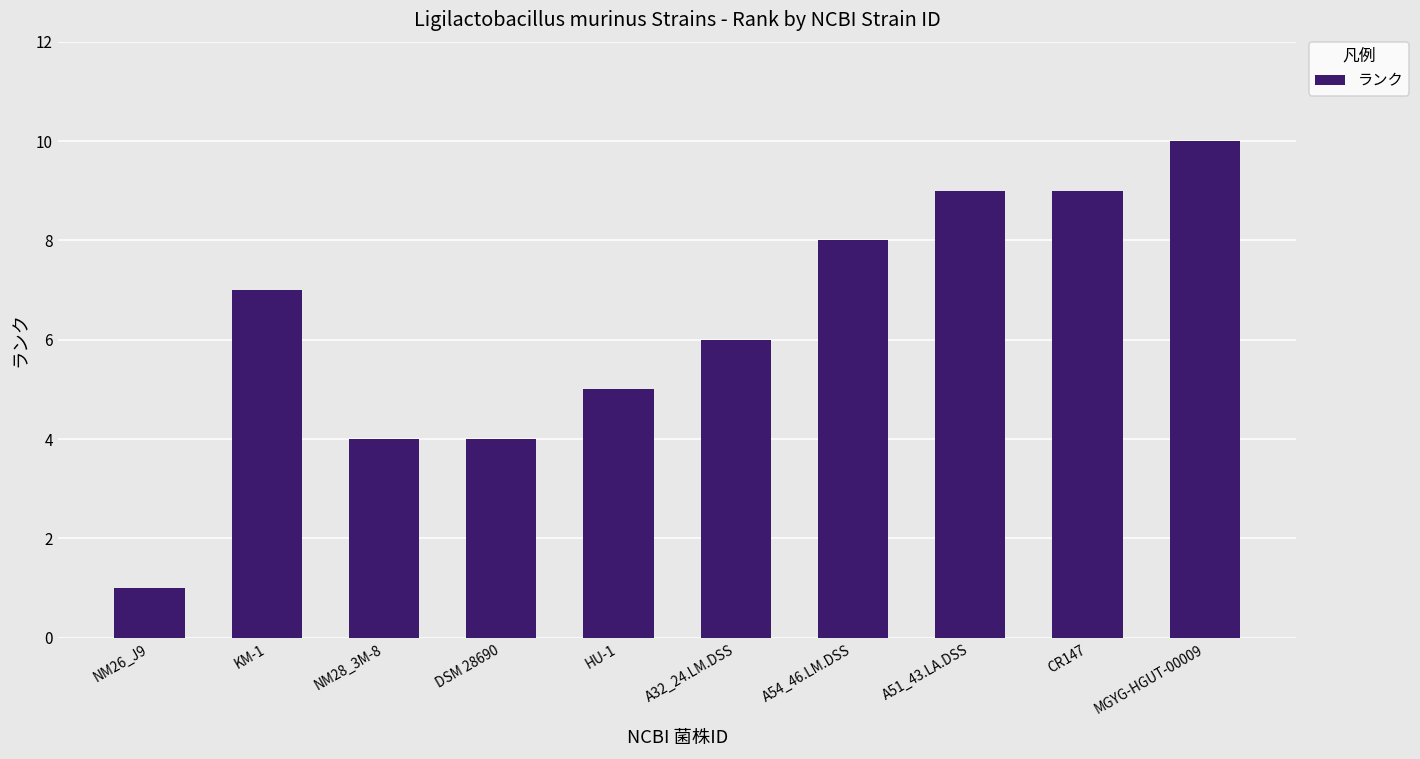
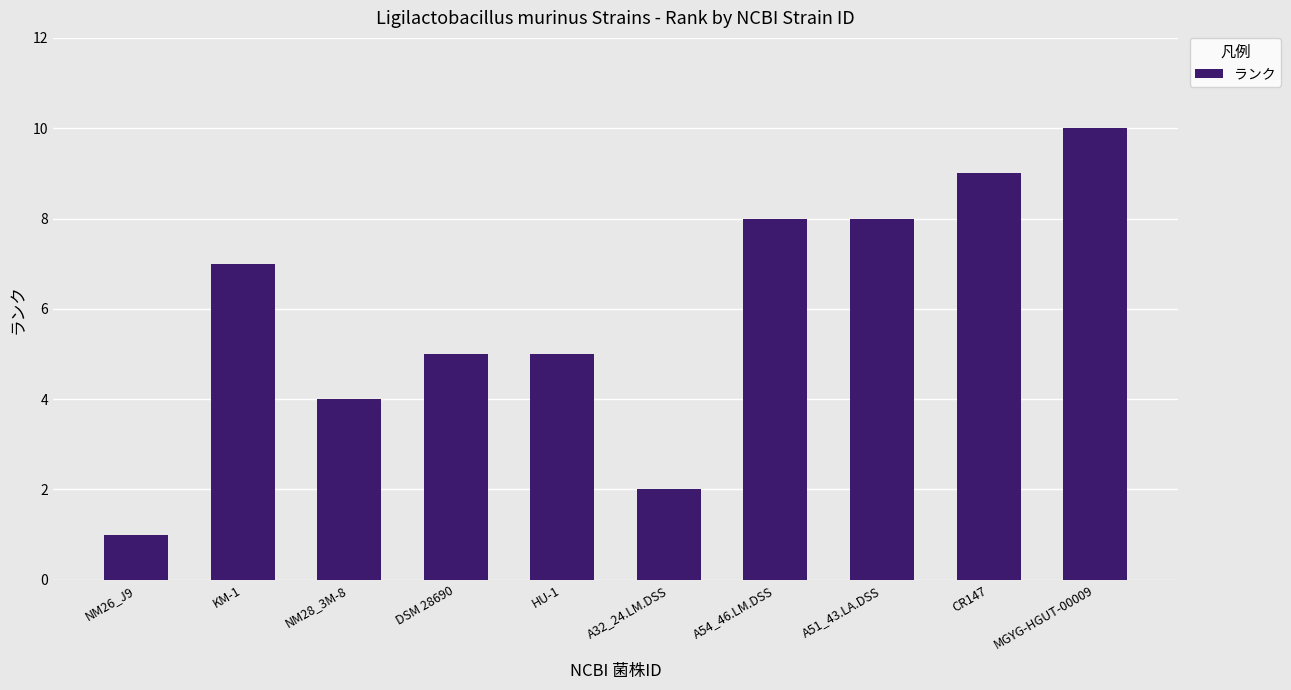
  {
    "NM26_J9": 1,
    "KM-1": 7,
    "NM28_3M-8": 4,
-   "DSM 28690": 4,
+   "DSM 28690": 5,
    "HU-1": 5,
-   "A32_24.LM.DSS": 6,
+   "A32_24.LM.DSS": 2,
    "A54_46.LM.DSS": 8,
-   "A51_43.LA.DSS": 9,
+   "A51_43.LA.DSS": 8,
    "CR147": 9,
    "MGYG-HGUT-00009": 10
  }
